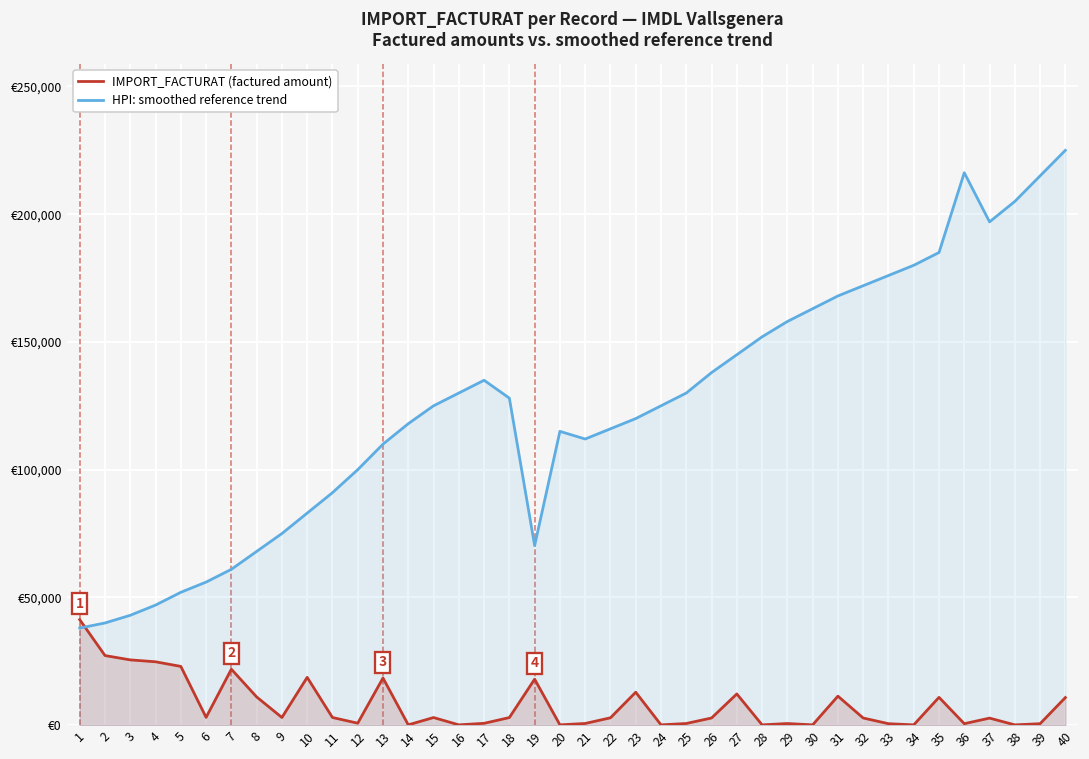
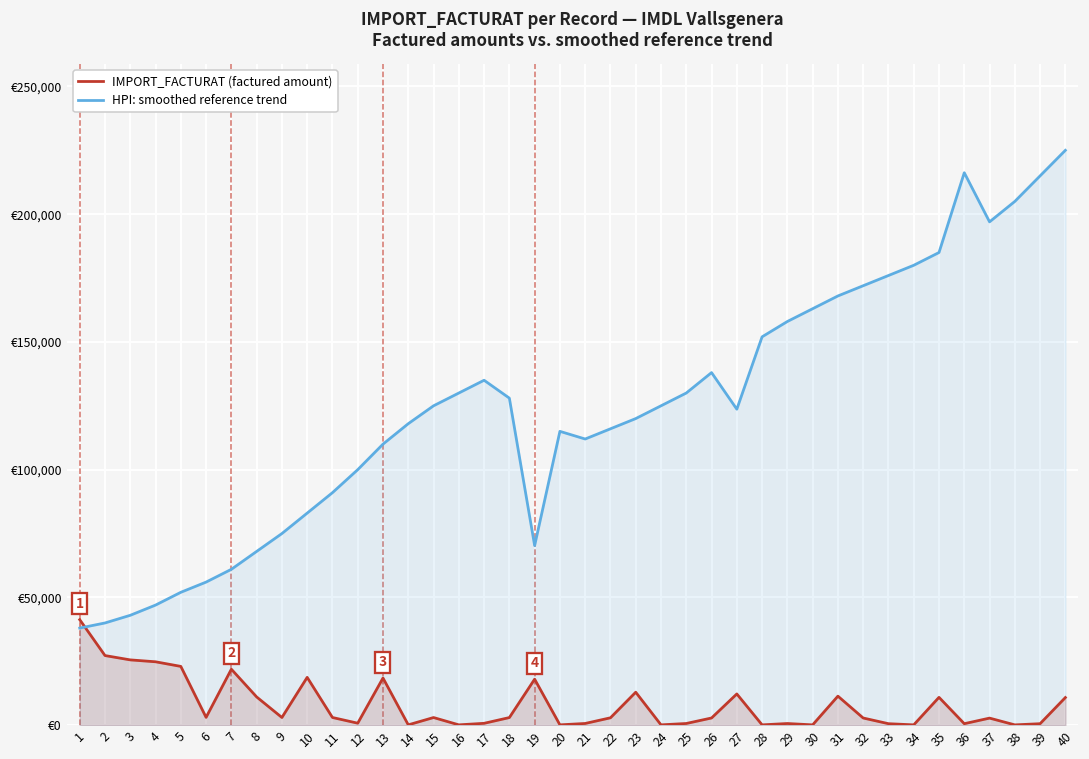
  {
    "IMPORT_FACTURAT (factured amount)": {
      "2": "€27,000",
      "3": "€26,000",
      "4": "€25,000",
      "5": "€23,000",
      "6": "€3,000",
      "8": "€11,000",
      "9": "€3,000",
      "10": "€19,000",
      "11": "€3,000",
      "12": "€1,000",
      "14": "€0",
      "15": "€3,000",
      "16": "€0",
      "17": "€1,000",
      "18": "€3,000",
      "20": "€0",
      "21": "€1,000",
      "22": "€3,000",
      "23": "€13,000",
      "24": "€0",
      "25": "€1,000",
      "26": "€3,000",
      "27": "€12,000",
      "28": "€0",
      "29": "€1,000",
      "30": "€0",
      "31": "€11,000",
      "32": "€3,000",
      "33": "€1,000",
      "34": "€0",
      "35": "€11,000",
      "36": "€1,000",
      "37": "€3,000",
      "38": "€0",
      "39": "€1,000",
      "40": "€11,000"
    },
    "HPI: smoothed reference trend": {
      "1": "€38,000",
      "2": "€40,000",
      "3": "€43,000",
      "4": "€47,000",
      "5": "€52,000",
      "6": "€56,000",
      "7": "€61,000",
      "8": "€68,000",
      "9": "€75,000",
      "10": "€83,000",
      "11": "€91,000",
      "12": "€100,000",
      "13": "€110,000",
      "14": "€118,000",
      "15": "€125,000",
      "16": "€130,000",
      "17": "€135,000",
      "18": "€128,000",
      "19": "€70,000",
      "20": "€115,000",
      "21": "€112,000",
      "22": "€116,000",
      "23": "€120,000",
      "24": "€125,000",
      "25": "€130,000",
      "26": "€138,000",
-     "27": "€145,000",
+     "27": "€124,000",
      "28": "€152,000",
      "29": "€158,000",
      "30": "€163,000",
      "31": "€168,000",
      "32": "€172,000",
      "33": "€176,000",
      "34": "€180,000",
      "35": "€185,000",
      "36": "€216,000",
      "37": "€197,000",
      "38": "€205,000",
      "39": "€215,000",
      "40": "€225,000"
    }
  }
